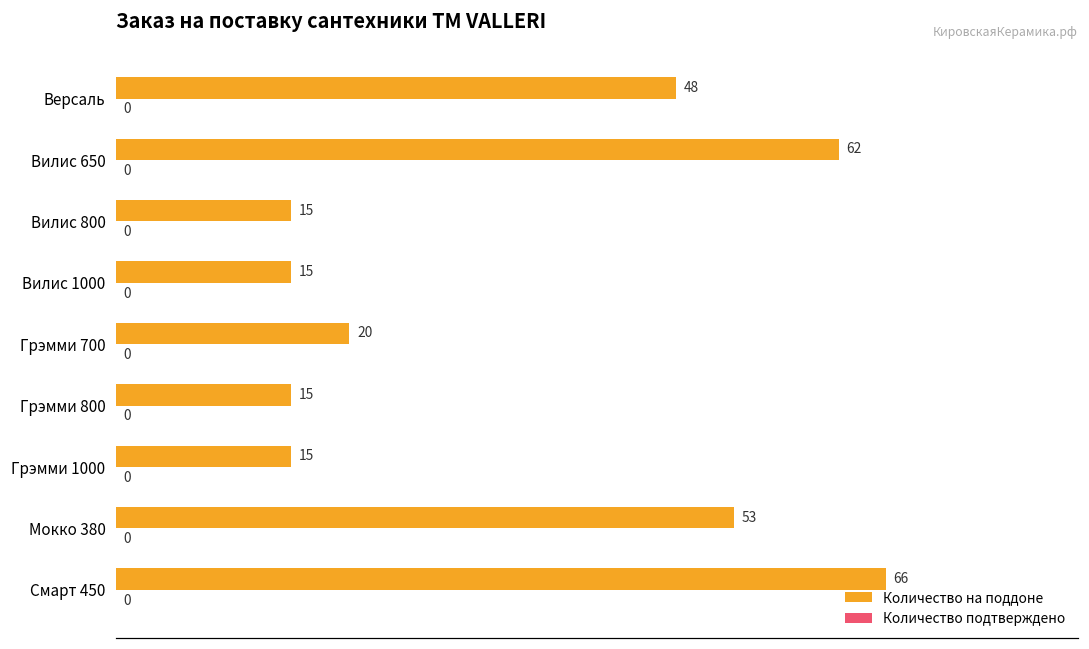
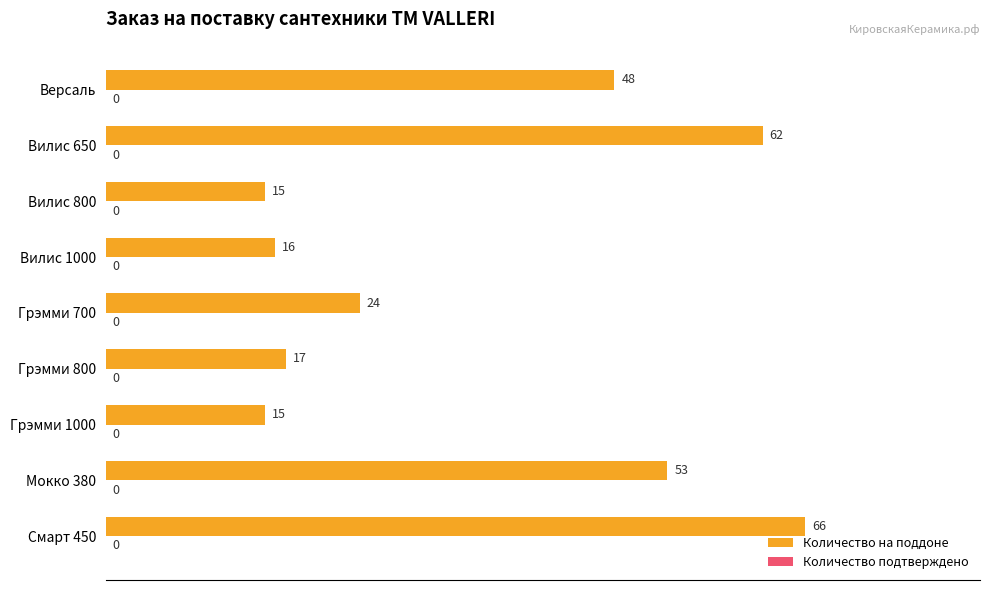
  {
    "Количество на поддоне": {
      "Версаль": 48,
      "Вилис 650": 62,
      "Вилис 800": 15,
-     "Вилис 1000": 15,
-     "Грэмми 700": 20,
-     "Грэмми 800": 15,
+     "Вилис 1000": 16,
+     "Грэмми 700": 24,
+     "Грэмми 800": 17,
      "Грэмми 1000": 15,
      "Мокко 380": 53,
      "Смарт 450": 66
    },
    "Количество подтверждено": {
      "Версаль": 0,
      "Вилис 650": 0,
      "Вилис 800": 0,
      "Вилис 1000": 0,
      "Грэмми 700": 0,
      "Грэмми 800": 0,
      "Грэмми 1000": 0,
      "Мокко 380": 0,
      "Смарт 450": 0
    }
  }
